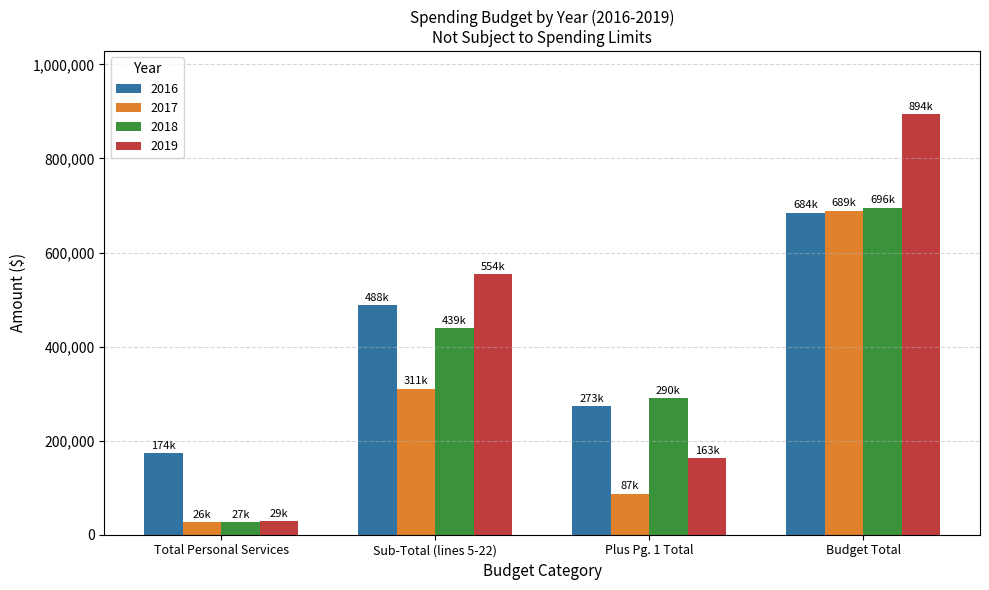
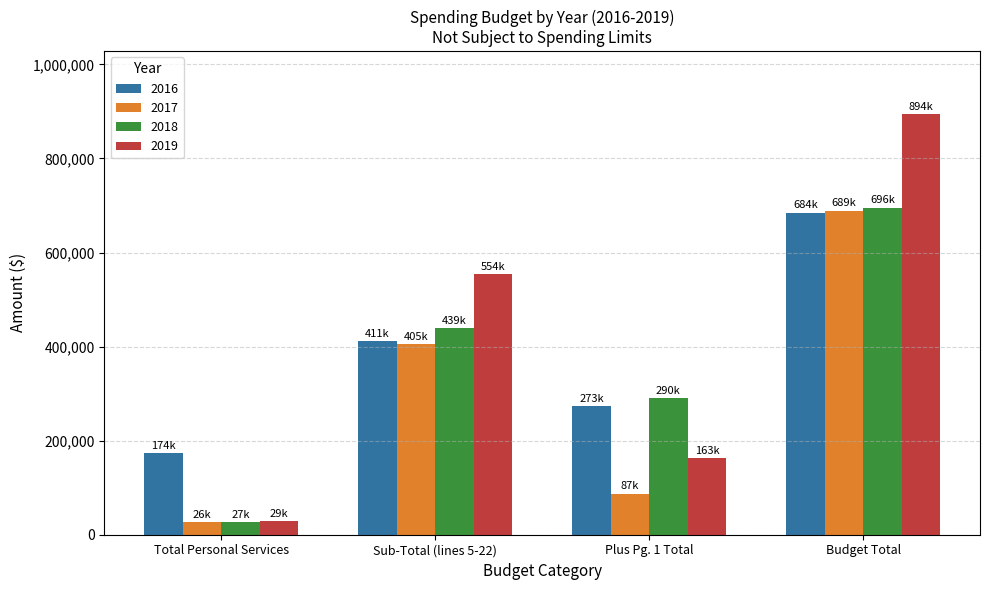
  {
    "2016": {
      "Total Personal Services": "174k",
-     "Sub-Total (lines 5-22)": "488k",
+     "Sub-Total (lines 5-22)": "411k",
      "Plus Pg. 1 Total": "273k",
      "Budget Total": "684k"
    },
    "2017": {
      "Total Personal Services": "26k",
-     "Sub-Total (lines 5-22)": "311k",
+     "Sub-Total (lines 5-22)": "405k",
      "Plus Pg. 1 Total": "87k",
      "Budget Total": "689k"
    },
    "2018": {
      "Total Personal Services": "27k",
      "Sub-Total (lines 5-22)": "439k",
      "Plus Pg. 1 Total": "290k",
      "Budget Total": "696k"
    },
    "2019": {
      "Total Personal Services": "29k",
      "Sub-Total (lines 5-22)": "554k",
      "Plus Pg. 1 Total": "163k",
      "Budget Total": "894k"
    }
  }
